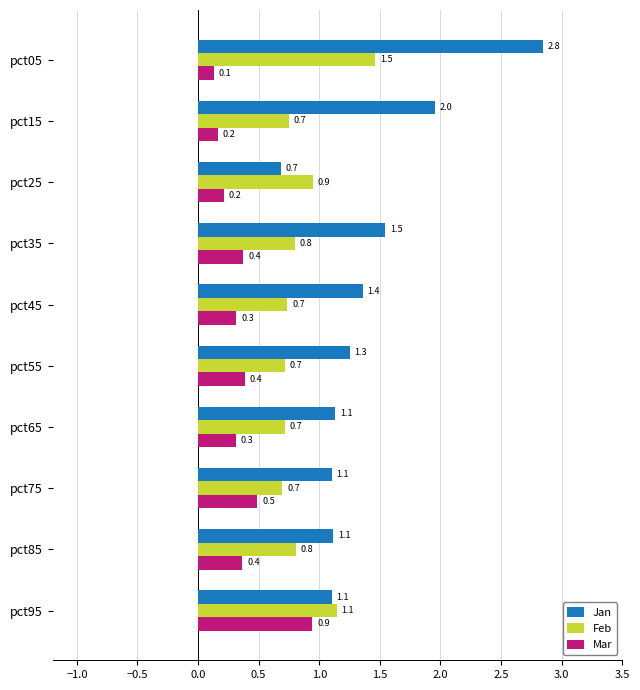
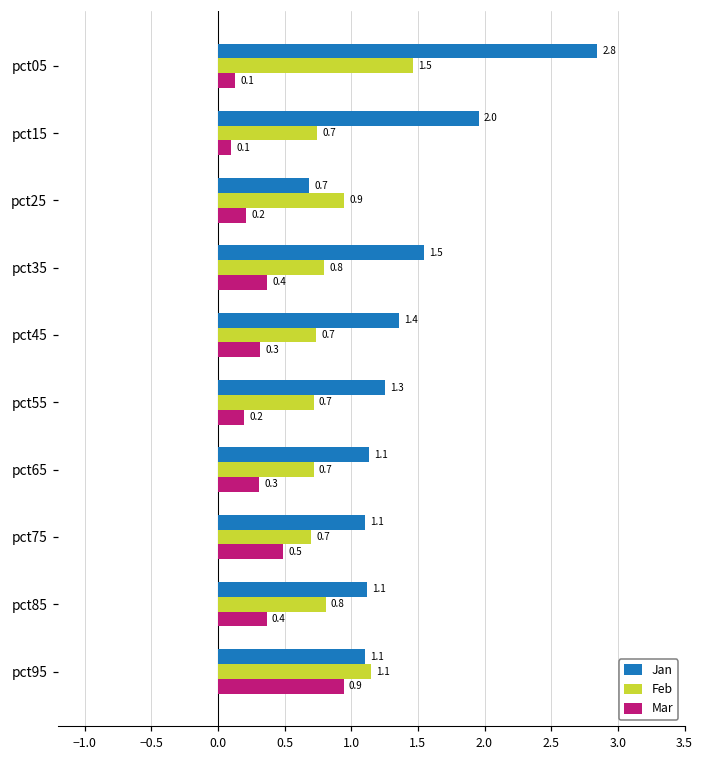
  {
    "Jan": {
      "pct05": 2.8,
      "pct15": 2.0,
      "pct25": 0.7,
      "pct35": 1.5,
      "pct45": 1.4,
      "pct55": 1.3,
      "pct65": 1.1,
      "pct75": 1.1,
      "pct85": 1.1,
      "pct95": 1.1
    },
    "Feb": {
      "pct05": 1.5,
      "pct15": 0.7,
      "pct25": 0.9,
      "pct35": 0.8,
      "pct45": 0.7,
      "pct55": 0.7,
      "pct65": 0.7,
      "pct75": 0.7,
      "pct85": 0.8,
      "pct95": 1.1
    },
    "Mar": {
      "pct05": 0.1,
-     "pct15": 0.2,
+     "pct15": 0.1,
      "pct25": 0.2,
      "pct35": 0.4,
      "pct45": 0.3,
-     "pct55": 0.4,
+     "pct55": 0.2,
      "pct65": 0.3,
      "pct75": 0.5,
      "pct85": 0.4,
      "pct95": 0.9
    }
  }
